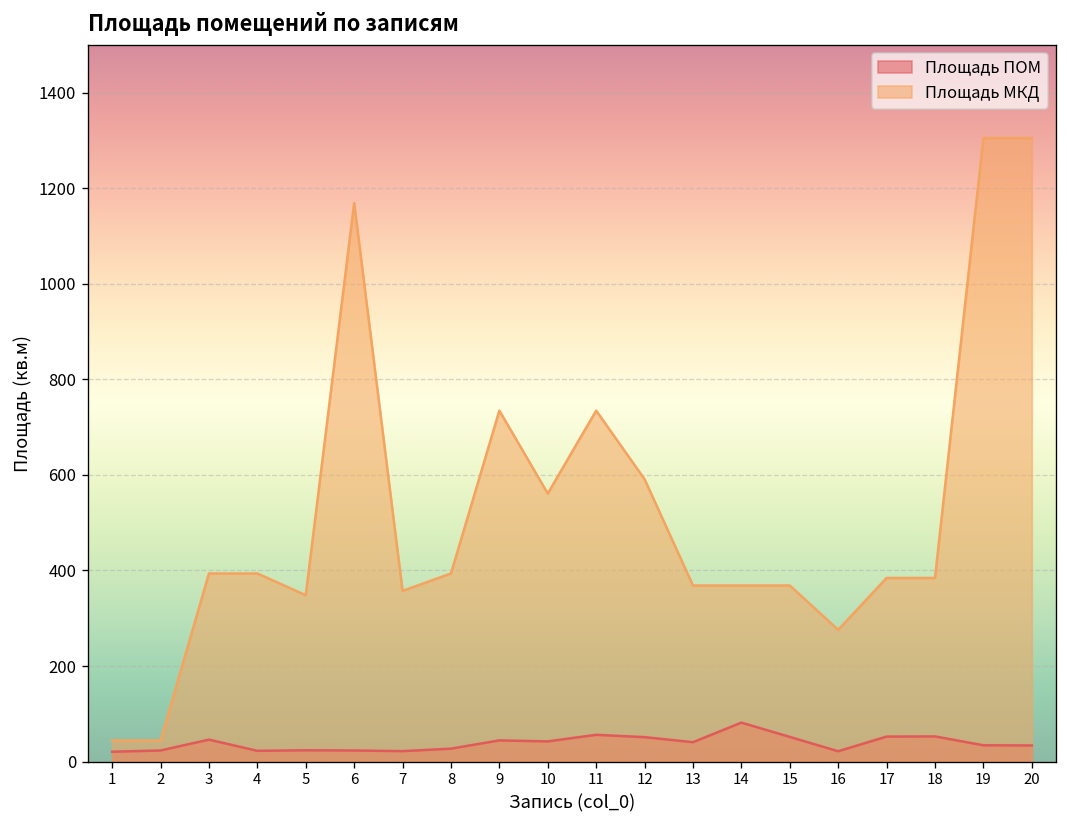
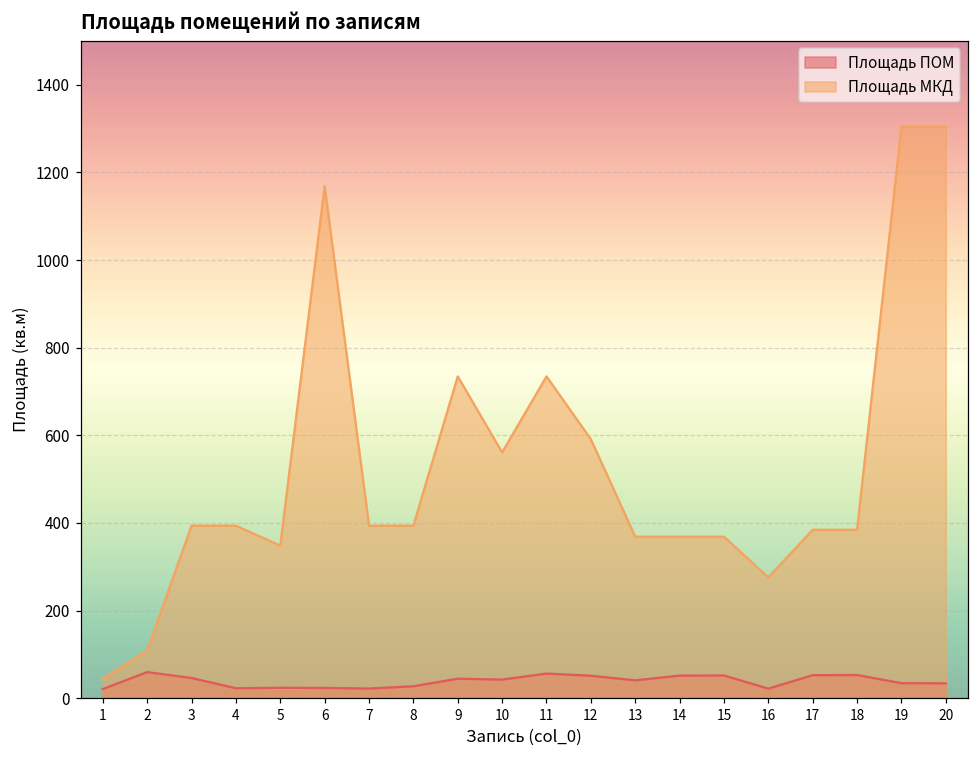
  {
    "Площадь ПОМ": {
      "1": 20,
-     "2": 20,
+     "2": 60,
      "3": 50,
      "4": 20,
      "5": 20,
      "6": 20,
      "7": 20,
      "8": 30,
      "9": 40,
      "10": 40,
      "11": 60,
      "12": 50,
      "13": 40,
-     "14": 80,
+     "14": 50,
      "15": 50,
      "16": 20,
      "17": 50,
      "18": 50,
      "19": 30,
      "20": 30
    },
    "Площадь МКД": {
      "1": 40,
-     "2": 40,
+     "2": 110,
      "3": 390,
      "4": 390,
      "5": 350,
      "6": 1170,
-     "7": 360,
+     "7": 390,
      "8": 390,
      "9": 730,
      "10": 560,
      "11": 730,
      "12": 590,
      "13": 370,
      "14": 370,
      "15": 370,
      "16": 280,
      "17": 380,
      "18": 380,
      "19": 1300,
      "20": 1300
    }
  }
